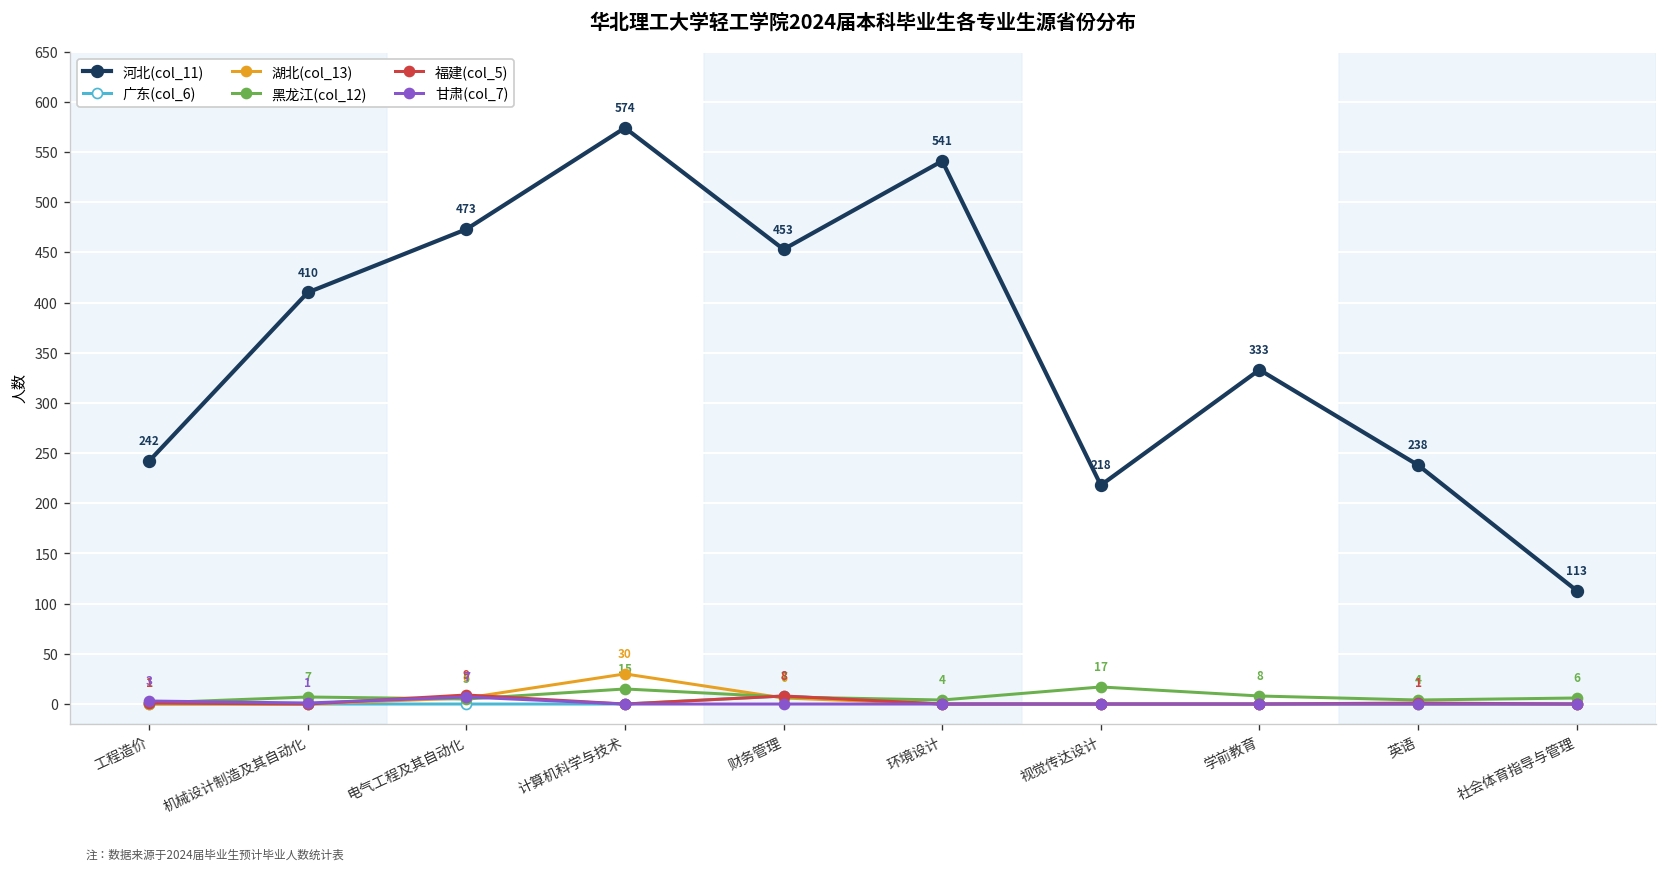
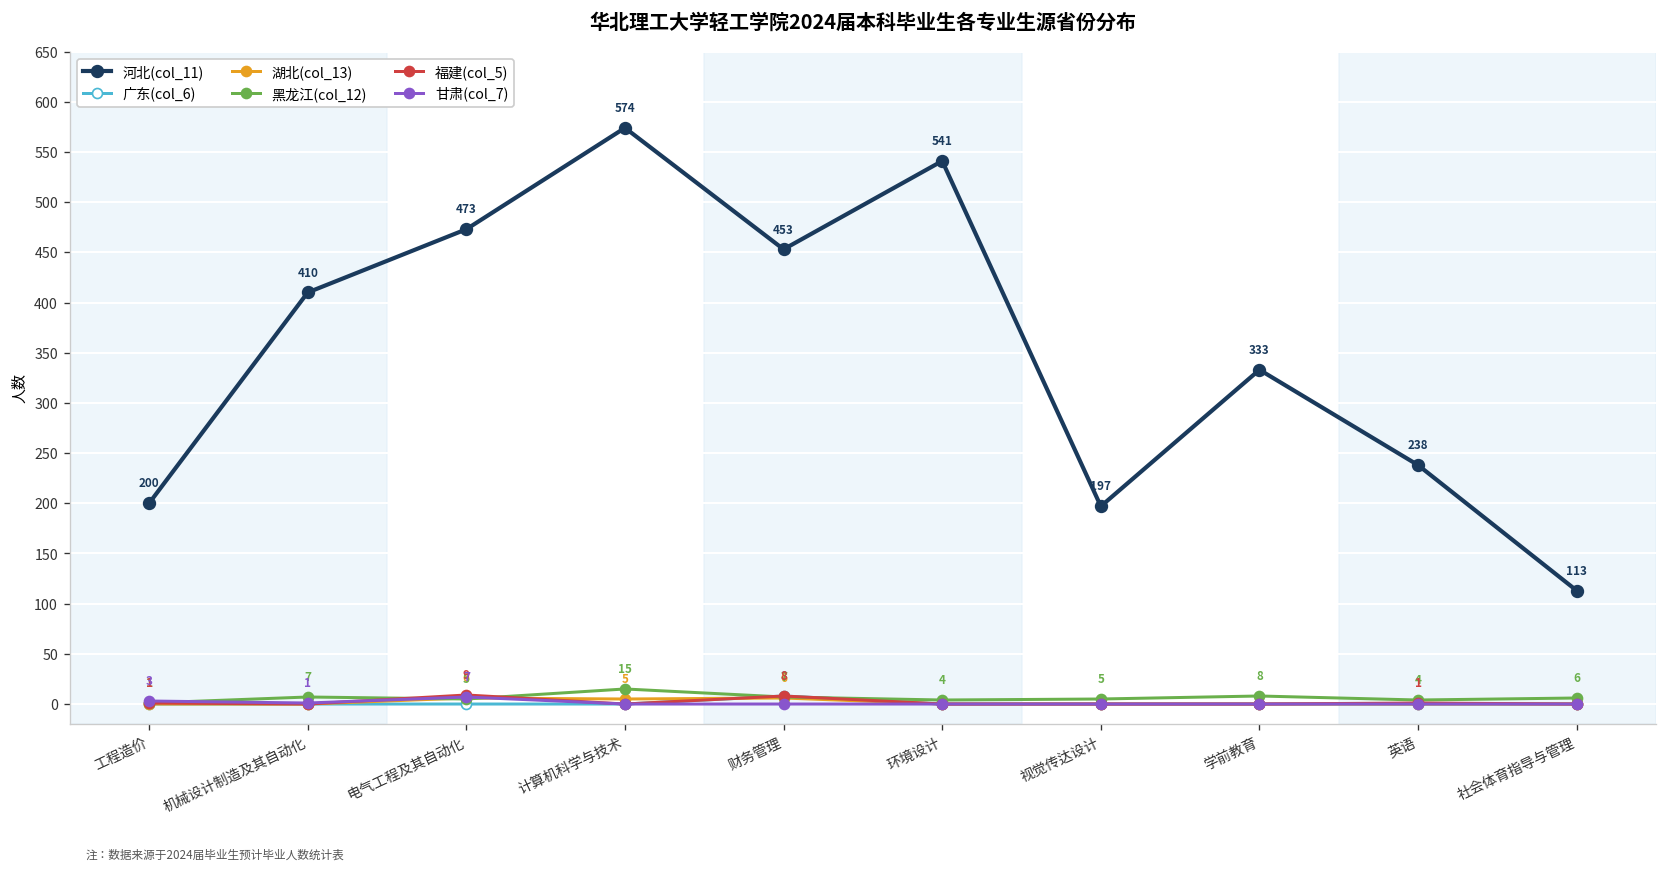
  {
    "河北(col_11)": {
-     "工程造价": 242,
+     "工程造价": 200,
      "机械设计制造及其自动化": 410,
      "电气工程及其自动化": 473,
      "计算机科学与技术": 574,
      "财务管理": 453,
      "环境设计": 541,
-     "视觉传达设计": 218,
+     "视觉传达设计": 197,
      "学前教育": 333,
      "英语": 238,
      "社会体育指导与管理": 113
    },
    "广东(col_6)": {
      "电气工程及其自动化": 0
    },
    "湖北(col_13)": {
-     "计算机科学与技术": 30
+     "计算机科学与技术": 5
    },
    "黑龙江(col_12)": {
      "计算机科学与技术": 15,
      "环境设计": 4,
-     "视觉传达设计": 17,
+     "视觉传达设计": 5,
      "学前教育": 8,
      "社会体育指导与管理": 6
    },
    "甘肃(col_7)": {
      "财务管理": 0
    }
  }
